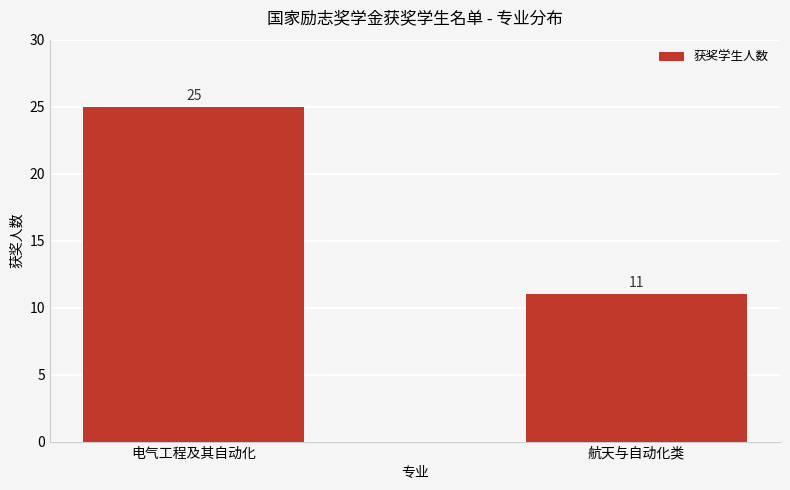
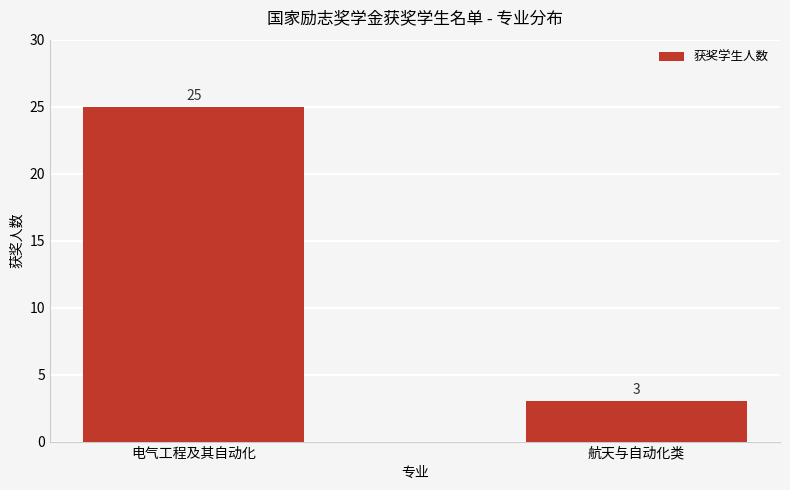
  {
    "电气工程及其自动化": 25,
-   "航天与自动化类": 11
+   "航天与自动化类": 3
  }
